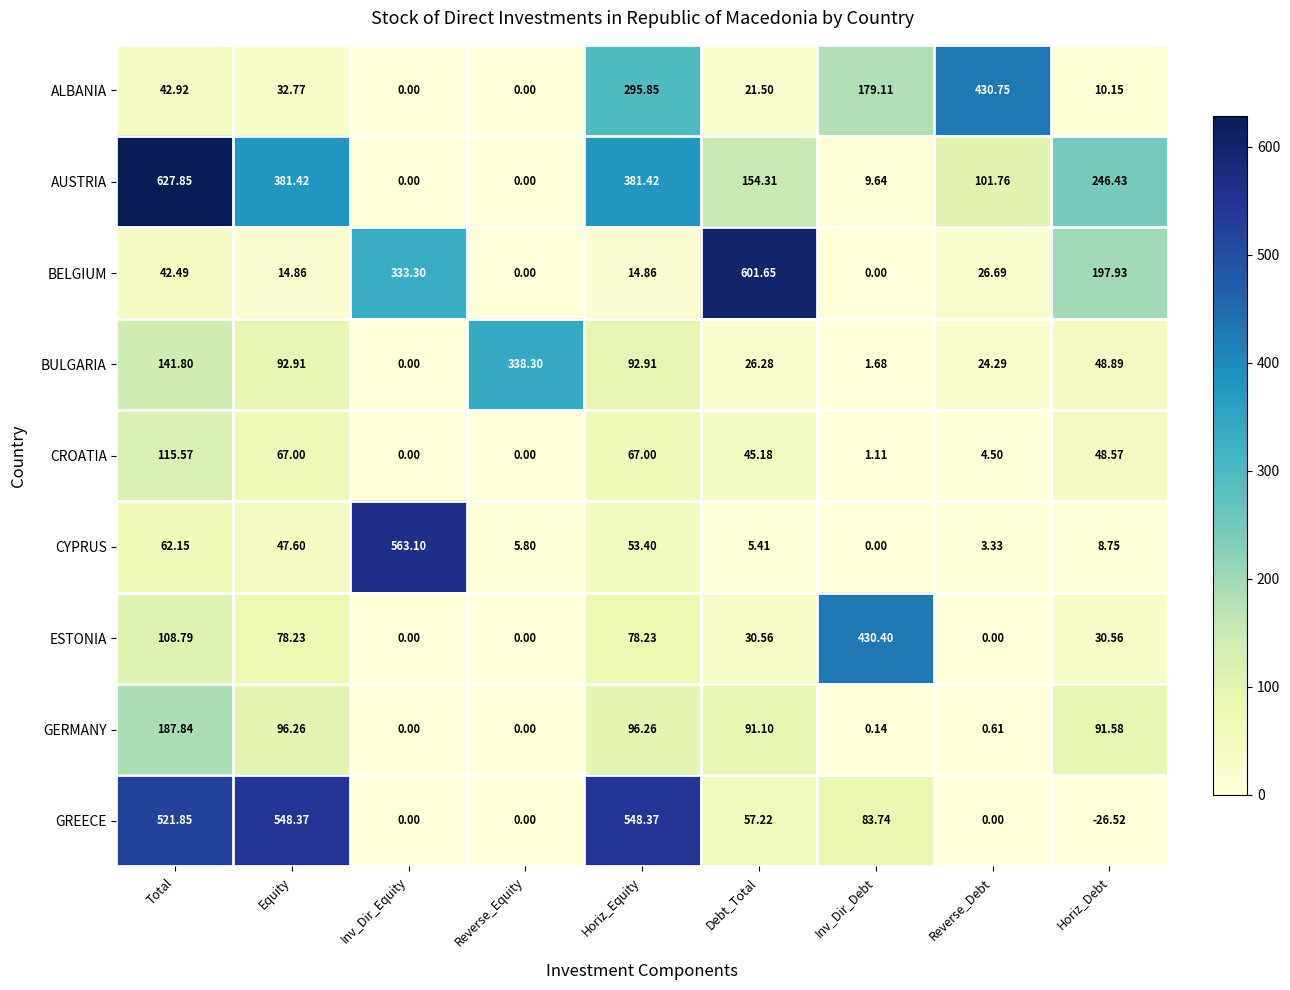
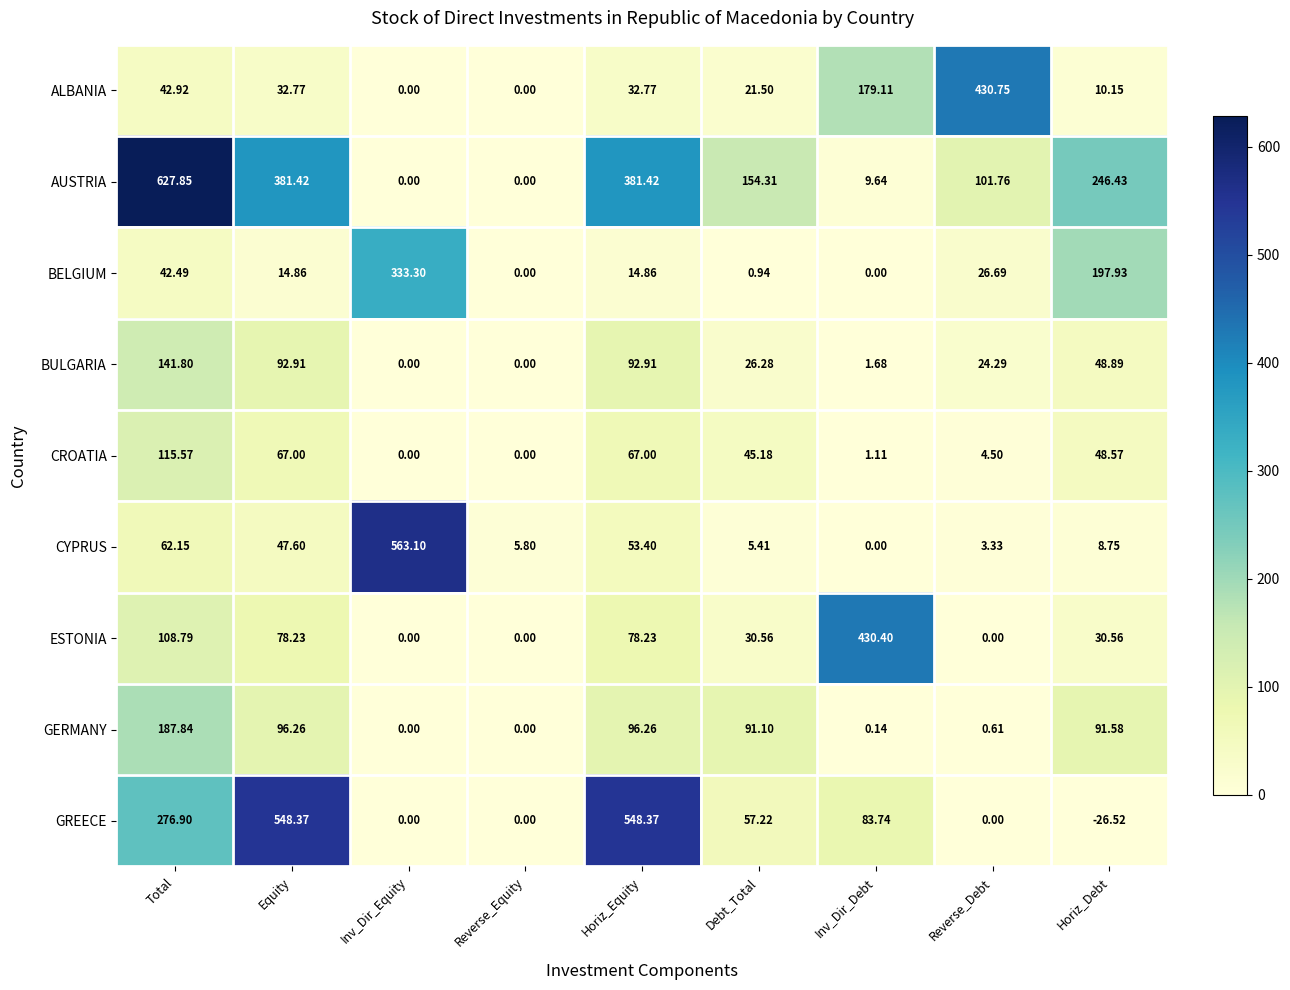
  {
    "ALBANIA": {
      "Total": 42.92,
      "Equity": 32.77,
      "Inv_Dir_Equity": 0.00,
      "Reverse_Equity": 0.00,
-     "Horiz_Equity": 295.85,
+     "Horiz_Equity": 32.77,
      "Debt_Total": 21.50,
      "Inv_Dir_Debt": 179.11,
      "Reverse_Debt": 430.75,
      "Horiz_Debt": 10.15
    },
    "AUSTRIA": {
      "Total": 627.85,
      "Equity": 381.42,
      "Inv_Dir_Equity": 0.00,
      "Reverse_Equity": 0.00,
      "Horiz_Equity": 381.42,
      "Debt_Total": 154.31,
      "Inv_Dir_Debt": 9.64,
      "Reverse_Debt": 101.76,
      "Horiz_Debt": 246.43
    },
    "BELGIUM": {
      "Total": 42.49,
      "Equity": 14.86,
      "Inv_Dir_Equity": 333.30,
      "Reverse_Equity": 0.00,
      "Horiz_Equity": 14.86,
-     "Debt_Total": 601.65,
+     "Debt_Total": 0.94,
      "Inv_Dir_Debt": 0.00,
      "Reverse_Debt": 26.69,
      "Horiz_Debt": 197.93
    },
    "BULGARIA": {
      "Total": 141.80,
      "Equity": 92.91,
      "Inv_Dir_Equity": 0.00,
-     "Reverse_Equity": 338.30,
+     "Reverse_Equity": 0.00,
      "Horiz_Equity": 92.91,
      "Debt_Total": 26.28,
      "Inv_Dir_Debt": 1.68,
      "Reverse_Debt": 24.29,
      "Horiz_Debt": 48.89
    },
    "CROATIA": {
      "Total": 115.57,
      "Equity": 67.00,
      "Inv_Dir_Equity": 0.00,
      "Reverse_Equity": 0.00,
      "Horiz_Equity": 67.00,
      "Debt_Total": 45.18,
      "Inv_Dir_Debt": 1.11,
      "Reverse_Debt": 4.50,
      "Horiz_Debt": 48.57
    },
    "CYPRUS": {
      "Total": 62.15,
      "Equity": 47.60,
      "Inv_Dir_Equity": 563.10,
      "Reverse_Equity": 5.80,
      "Horiz_Equity": 53.40,
      "Debt_Total": 5.41,
      "Inv_Dir_Debt": 0.00,
      "Reverse_Debt": 3.33,
      "Horiz_Debt": 8.75
    },
    "ESTONIA": {
      "Total": 108.79,
      "Equity": 78.23,
      "Inv_Dir_Equity": 0.00,
      "Reverse_Equity": 0.00,
      "Horiz_Equity": 78.23,
      "Debt_Total": 30.56,
      "Inv_Dir_Debt": 430.40,
      "Reverse_Debt": 0.00,
      "Horiz_Debt": 30.56
    },
    "GERMANY": {
      "Total": 187.84,
      "Equity": 96.26,
      "Inv_Dir_Equity": 0.00,
      "Reverse_Equity": 0.00,
      "Horiz_Equity": 96.26,
      "Debt_Total": 91.10,
      "Inv_Dir_Debt": 0.14,
      "Reverse_Debt": 0.61,
      "Horiz_Debt": 91.58
    },
    "GREECE": {
-     "Total": 521.85,
+     "Total": 276.90,
      "Equity": 548.37,
      "Inv_Dir_Equity": 0.00,
      "Reverse_Equity": 0.00,
      "Horiz_Equity": 548.37,
      "Debt_Total": 57.22,
      "Inv_Dir_Debt": 83.74,
      "Reverse_Debt": 0.00,
      "Horiz_Debt": -26.52
    }
  }
